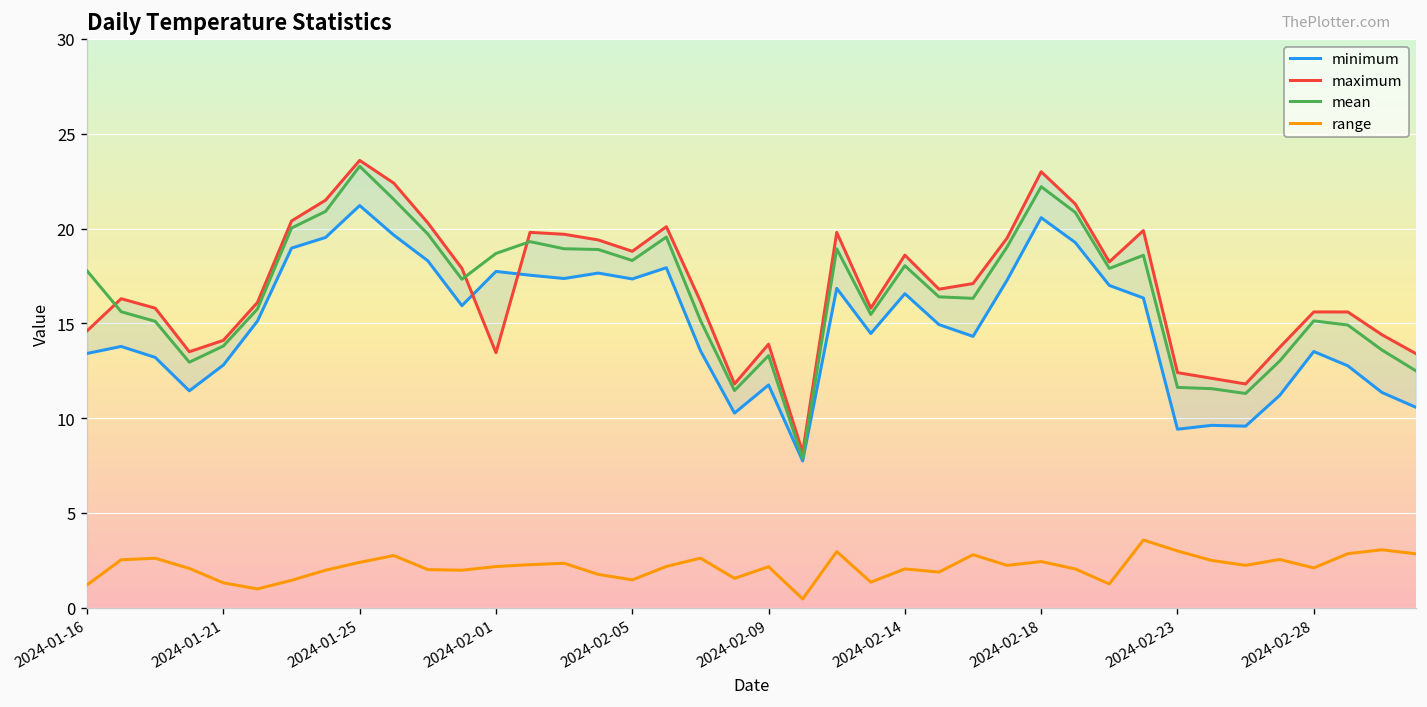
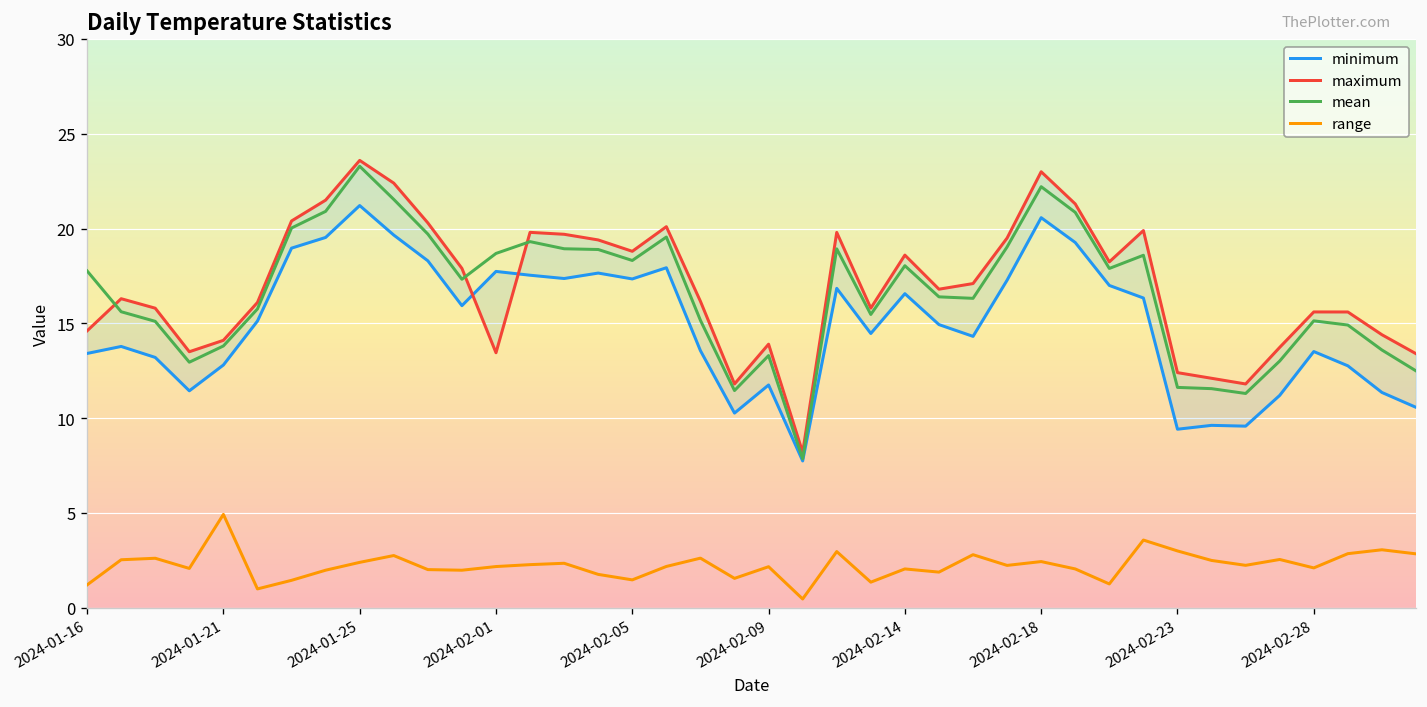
  {
    "maximum": {
      "2024-02-01": 13.4
    },
    "mean": {
      "2024-01-16": 17.8,
      "2024-01-21": 13.8,
      "2024-01-25": 23.3,
      "2024-02-01": 18.7,
      "2024-02-05": 18.3,
      "2024-02-09": 13.3,
      "2024-02-14": 18.0,
      "2024-02-18": 22.2,
      "2024-02-23": 11.6,
      "2024-02-28": 15.1
    },
    "range": {
      "2024-01-16": 1.2,
-     "2024-01-21": 1.3,
+     "2024-01-21": 4.9,
      "2024-01-25": 2.4,
      "2024-02-01": 2.2,
      "2024-02-05": 1.5,
      "2024-02-09": 2.2,
      "2024-02-14": 2.0,
      "2024-02-18": 2.4,
      "2024-02-23": 3.0,
      "2024-02-28": 2.1
    }
  }
